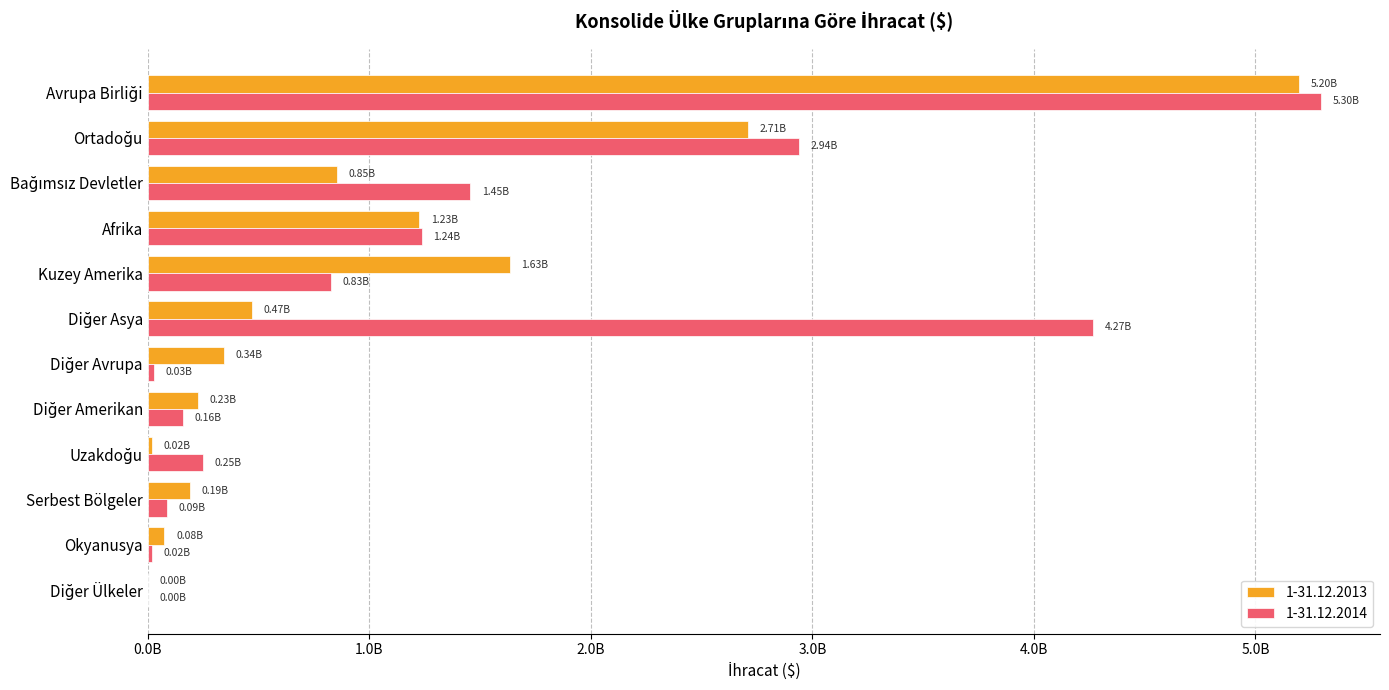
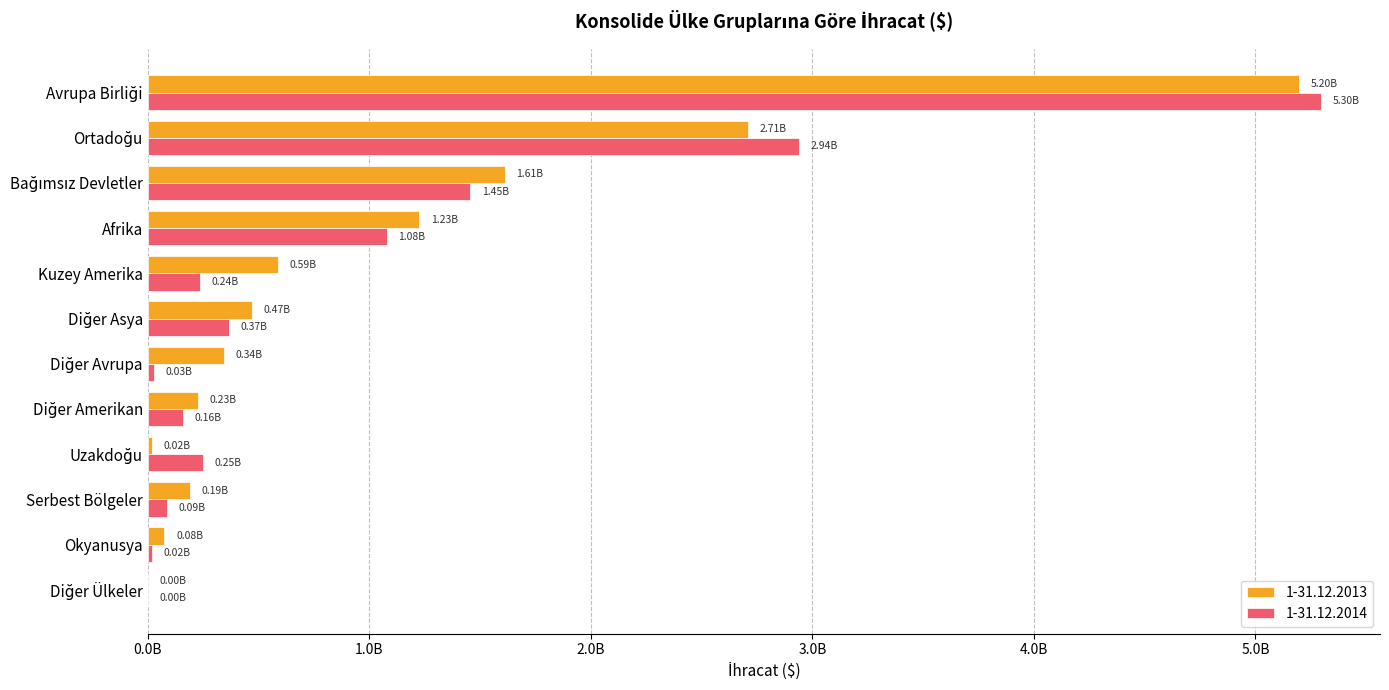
  {
    "1-31.12.2013": {
      "Avrupa Birliği": "5.20B",
      "Ortadoğu": "2.71B",
-     "Bağımsız Devletler": "0.85B",
+     "Bağımsız Devletler": "1.61B",
      "Afrika": "1.23B",
-     "Kuzey Amerika": "1.63B",
+     "Kuzey Amerika": "0.59B",
      "Diğer Asya": "0.47B",
      "Diğer Avrupa": "0.34B",
      "Diğer Amerikan": "0.23B",
      "Uzakdoğu": "0.02B",
      "Serbest Bölgeler": "0.19B",
      "Okyanusya": "0.08B"
    },
    "1-31.12.2014": {
      "Avrupa Birliği": "5.30B",
      "Ortadoğu": "2.94B",
      "Bağımsız Devletler": "1.45B",
-     "Afrika": "1.24B",
-     "Kuzey Amerika": "0.83B",
-     "Diğer Asya": "4.27B",
+     "Afrika": "1.08B",
+     "Kuzey Amerika": "0.24B",
+     "Diğer Asya": "0.37B",
      "Diğer Avrupa": "0.03B",
      "Diğer Amerikan": "0.16B",
      "Uzakdoğu": "0.25B",
      "Serbest Bölgeler": "0.09B",
      "Okyanusya": "0.02B"
    }
  }
